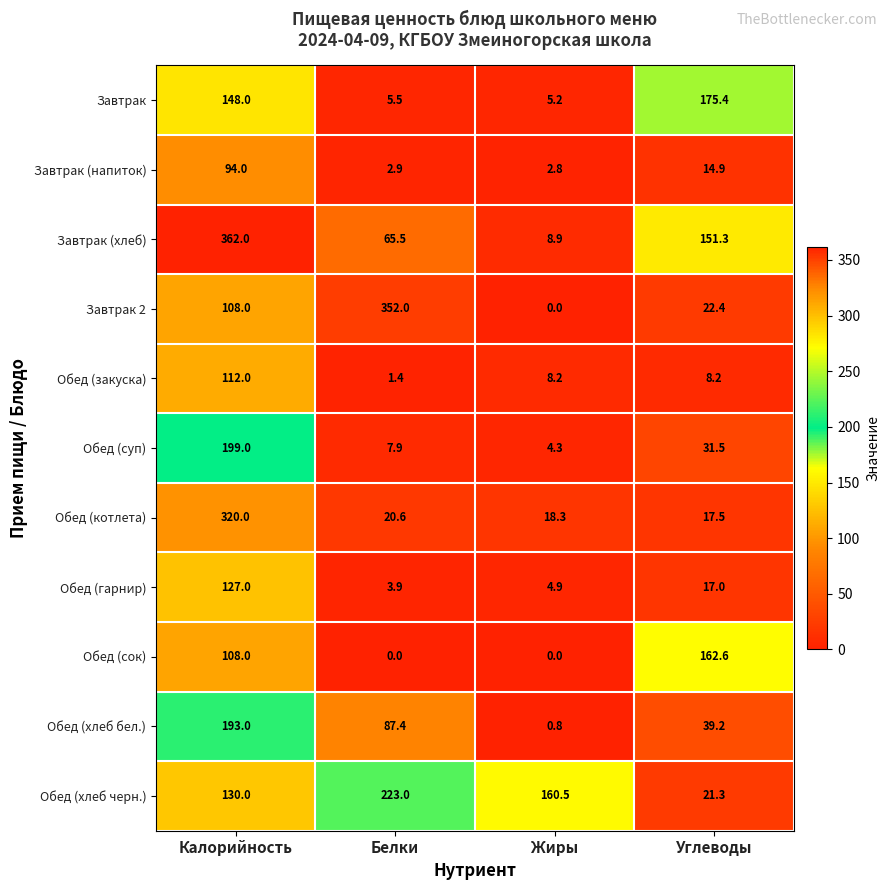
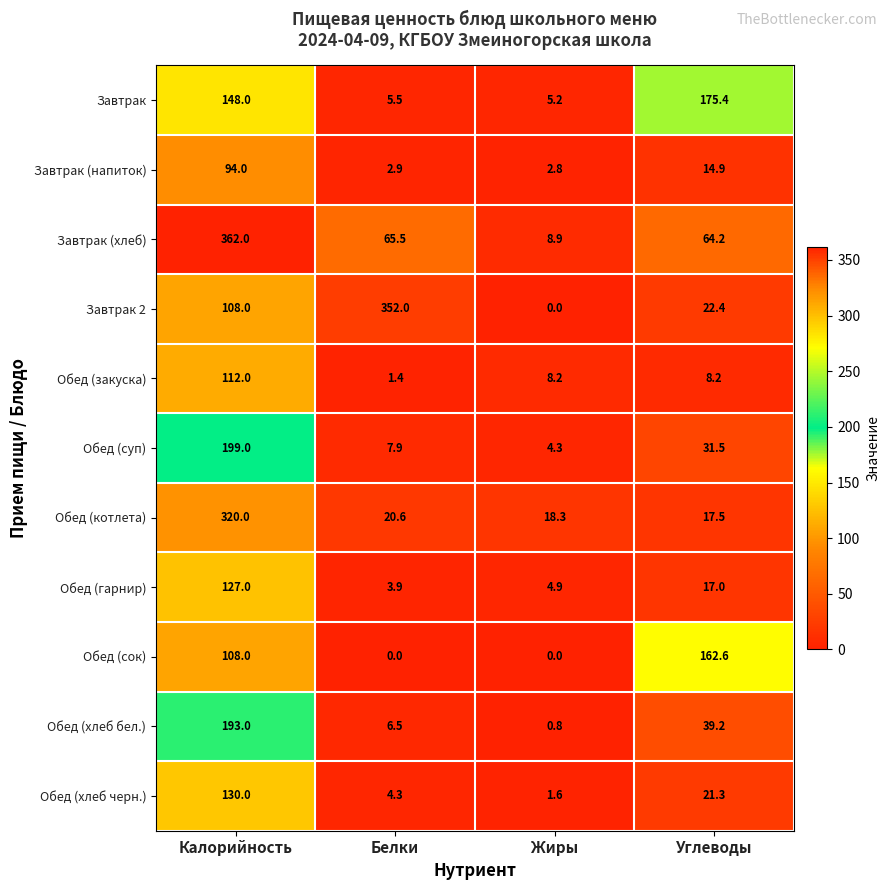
  {
    "Завтрак": {
      "Калорийность": 148.0,
      "Белки": 5.5,
      "Жиры": 5.2,
      "Углеводы": 175.4
    },
    "Завтрак (напиток)": {
      "Калорийность": 94.0,
      "Белки": 2.9,
      "Жиры": 2.8,
      "Углеводы": 14.9
    },
    "Завтрак (хлеб)": {
      "Калорийность": 362.0,
      "Белки": 65.5,
      "Жиры": 8.9,
-     "Углеводы": 151.3
+     "Углеводы": 64.2
    },
    "Завтрак 2": {
      "Калорийность": 108.0,
      "Белки": 352.0,
      "Жиры": 0.0,
      "Углеводы": 22.4
    },
    "Обед (закуска)": {
      "Калорийность": 112.0,
      "Белки": 1.4,
      "Жиры": 8.2,
      "Углеводы": 8.2
    },
    "Обед (суп)": {
      "Калорийность": 199.0,
      "Белки": 7.9,
      "Жиры": 4.3,
      "Углеводы": 31.5
    },
    "Обед (котлета)": {
      "Калорийность": 320.0,
      "Белки": 20.6,
      "Жиры": 18.3,
      "Углеводы": 17.5
    },
    "Обед (гарнир)": {
      "Калорийность": 127.0,
      "Белки": 3.9,
      "Жиры": 4.9,
      "Углеводы": 17.0
    },
    "Обед (сок)": {
      "Калорийность": 108.0,
      "Белки": 0.0,
      "Жиры": 0.0,
      "Углеводы": 162.6
    },
    "Обед (хлеб бел.)": {
      "Калорийность": 193.0,
-     "Белки": 87.4,
+     "Белки": 6.5,
      "Жиры": 0.8,
      "Углеводы": 39.2
    },
    "Обед (хлеб черн.)": {
      "Калорийность": 130.0,
-     "Белки": 223.0,
-     "Жиры": 160.5,
+     "Белки": 4.3,
+     "Жиры": 1.6,
      "Углеводы": 21.3
    }
  }
